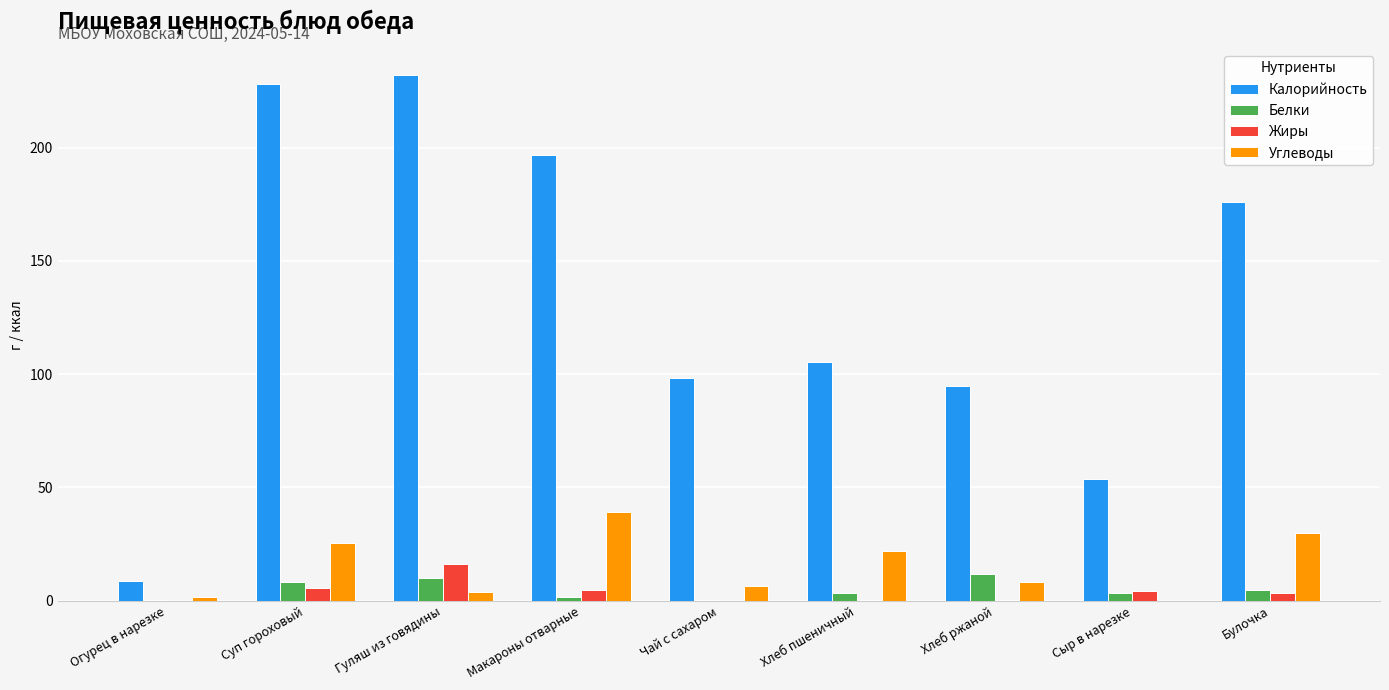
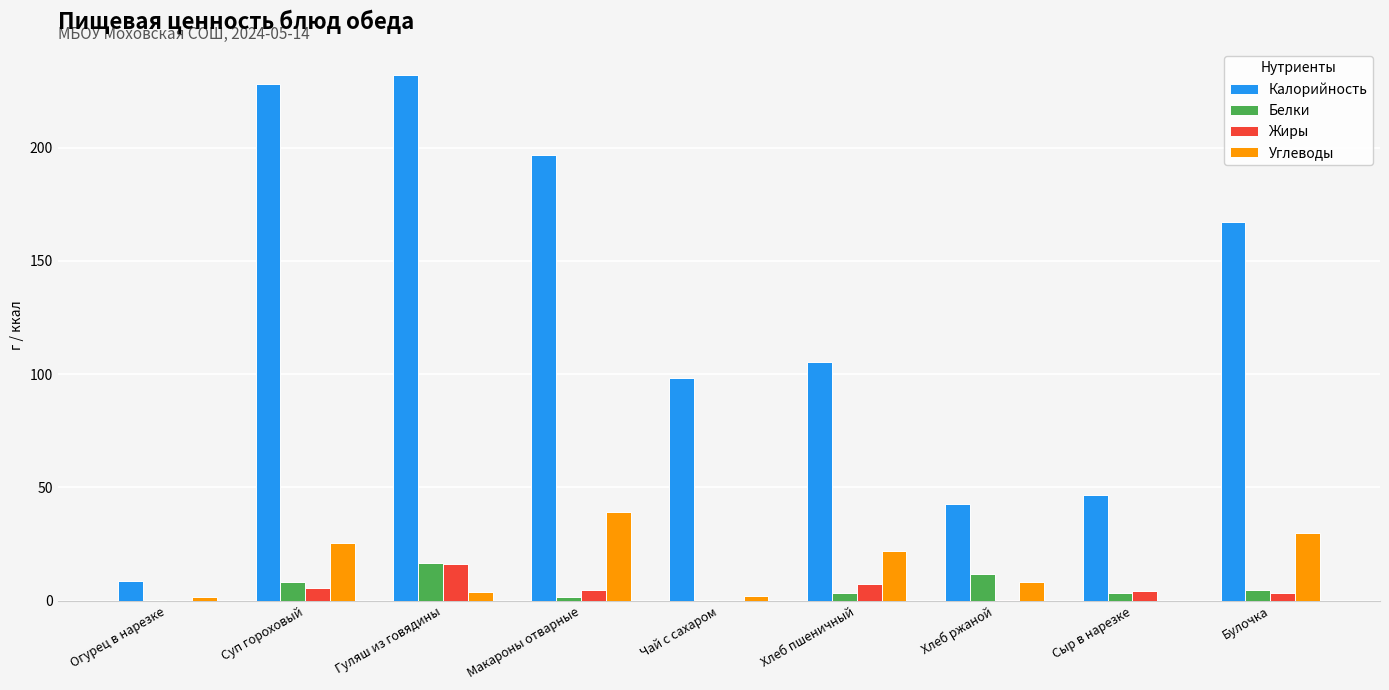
  {
    "Калорийность": {
      "Огурец в нарезке": 9,
      "Суп гороховый": 228,
      "Гуляш из говядины": 232,
      "Макароны отварные": 197,
      "Чай с сахаром": 98,
      "Хлеб пшеничный": 106,
-     "Хлеб ржаной": 95,
-     "Сыр в нарезке": 54,
-     "Булочка": 176
+     "Хлеб ржаной": 43,
+     "Сыр в нарезке": 47,
+     "Булочка": 167
    },
    "Белки": {
      "Суп гороховый": 8,
-     "Гуляш из говядины": 10,
+     "Гуляш из говядины": 17,
      "Макароны отварные": 2,
      "Хлеб пшеничный": 3,
      "Хлеб ржаной": 12,
      "Сыр в нарезке": 4,
      "Булочка": 5
    },
    "Жиры": {
      "Суп гороховый": 6,
      "Гуляш из говядины": 16,
      "Макароны отварные": 5,
      "Чай с сахаром": 0,
-     "Хлеб пшеничный": 0,
+     "Хлеб пшеничный": 7,
      "Сыр в нарезке": 4,
      "Булочка": 3
    },
    "Углеводы": {
      "Огурец в нарезке": 2,
      "Суп гороховый": 25,
      "Гуляш из говядины": 4,
      "Макароны отварные": 39,
-     "Чай с сахаром": 7,
+     "Чай с сахаром": 2,
      "Хлеб пшеничный": 22,
      "Хлеб ржаной": 8,
      "Сыр в нарезке": 0,
      "Булочка": 30
    }
  }
